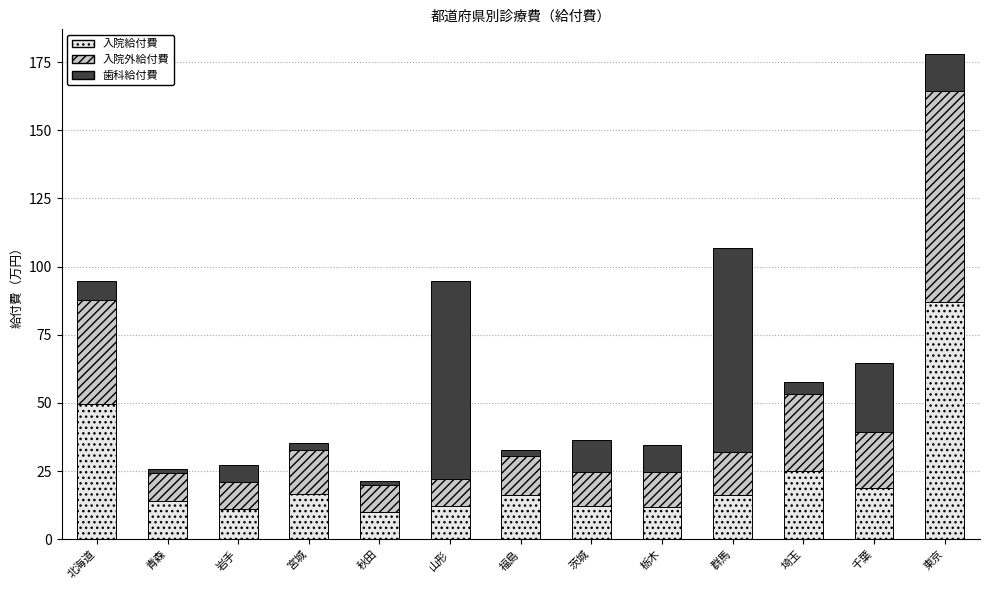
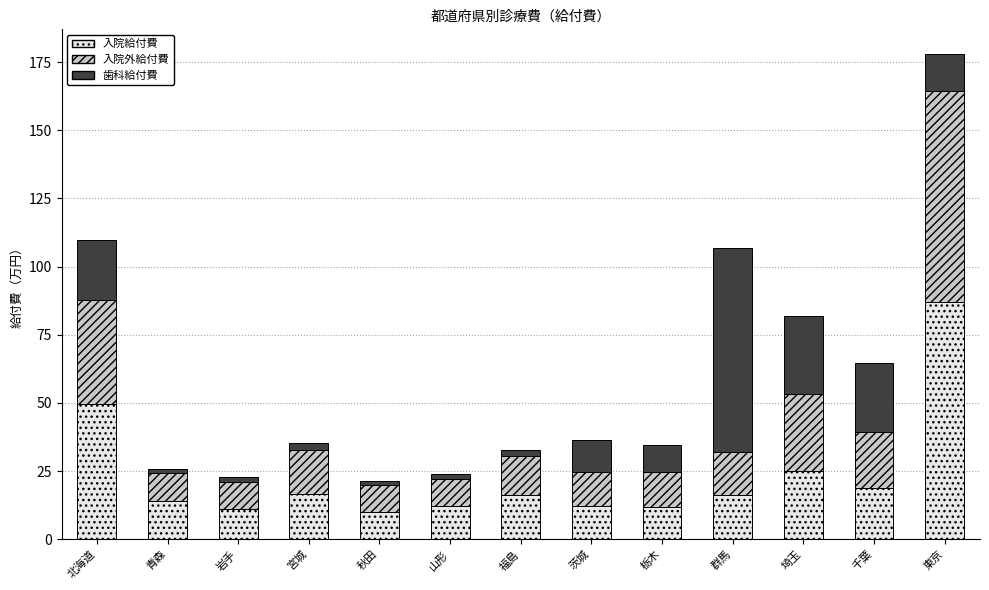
  {
    "歯科給付費": {
-     "北海道": 7,
+     "北海道": 22,
      "青森": 1,
-     "岩手": 6,
+     "岩手": 2,
      "宮城": 2,
      "秋田": 2,
-     "山形": 73,
+     "山形": 2,
      "福島": 2,
      "茨城": 12,
      "栃木": 10,
      "群馬": 75,
-     "埼玉": 4,
+     "埼玉": 28,
      "千葉": 26,
      "東京": 14
    }
  }
